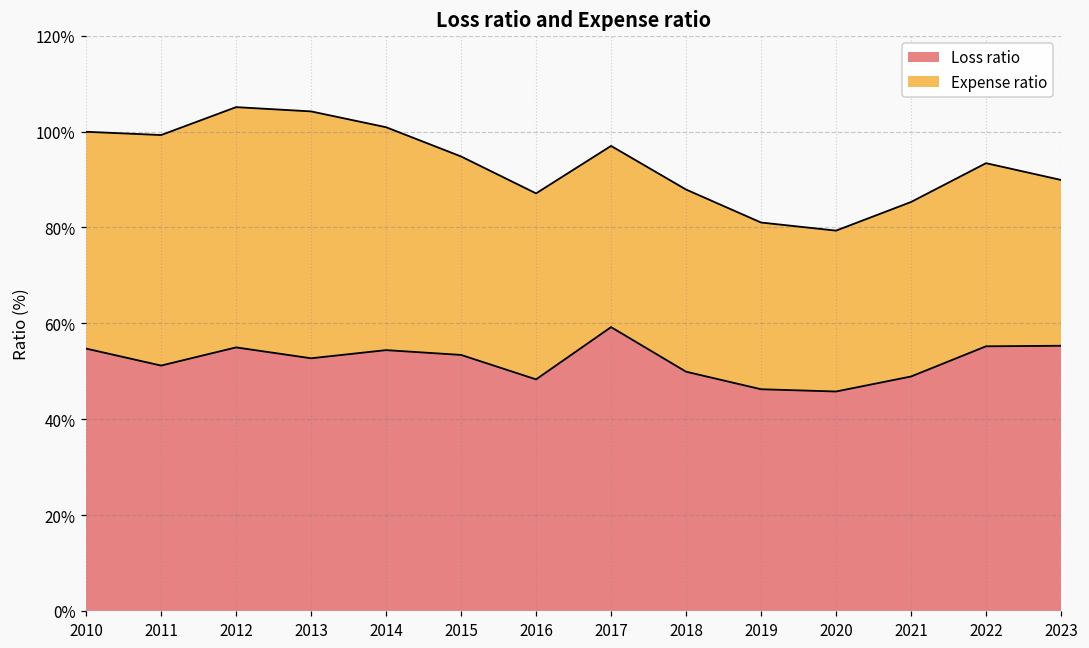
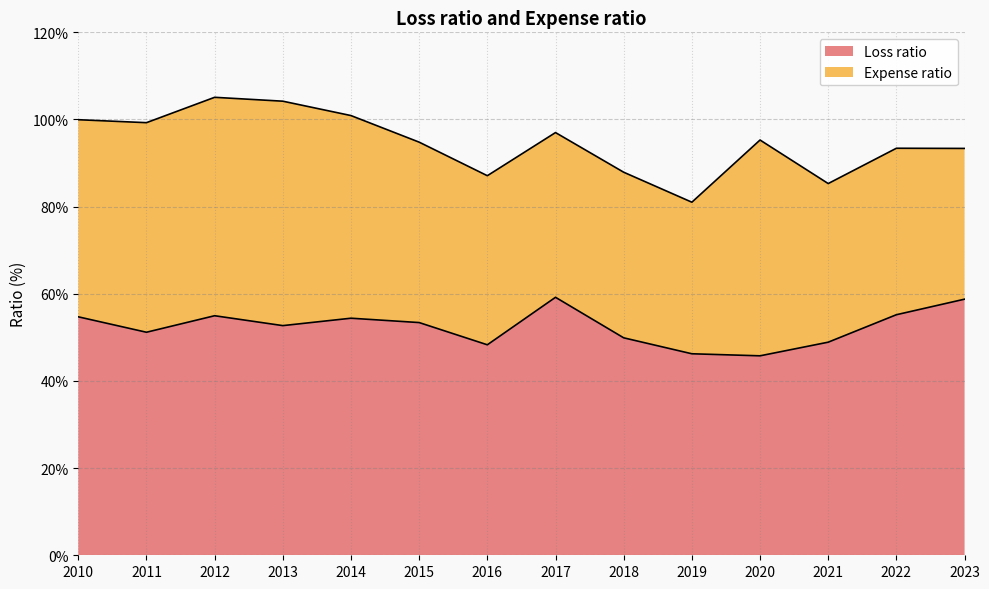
  {
    "Loss ratio": {
      "2010": "55%",
      "2011": "51%",
      "2012": "55%",
      "2013": "53%",
      "2014": "54%",
      "2015": "53%",
      "2016": "48%",
      "2017": "59%",
      "2018": "50%",
      "2019": "46%",
      "2020": "46%",
      "2021": "49%",
      "2022": "55%",
-     "2023": "55%"
+     "2023": "59%"
    },
    "Expense ratio": {
      "2010": "45%",
      "2011": "48%",
      "2012": "50%",
      "2013": "52%",
      "2014": "47%",
      "2015": "41%",
      "2016": "39%",
      "2017": "38%",
      "2018": "38%",
      "2019": "35%",
-     "2020": "34%",
+     "2020": "50%",
      "2021": "36%",
      "2022": "38%",
      "2023": "35%"
    }
  }
